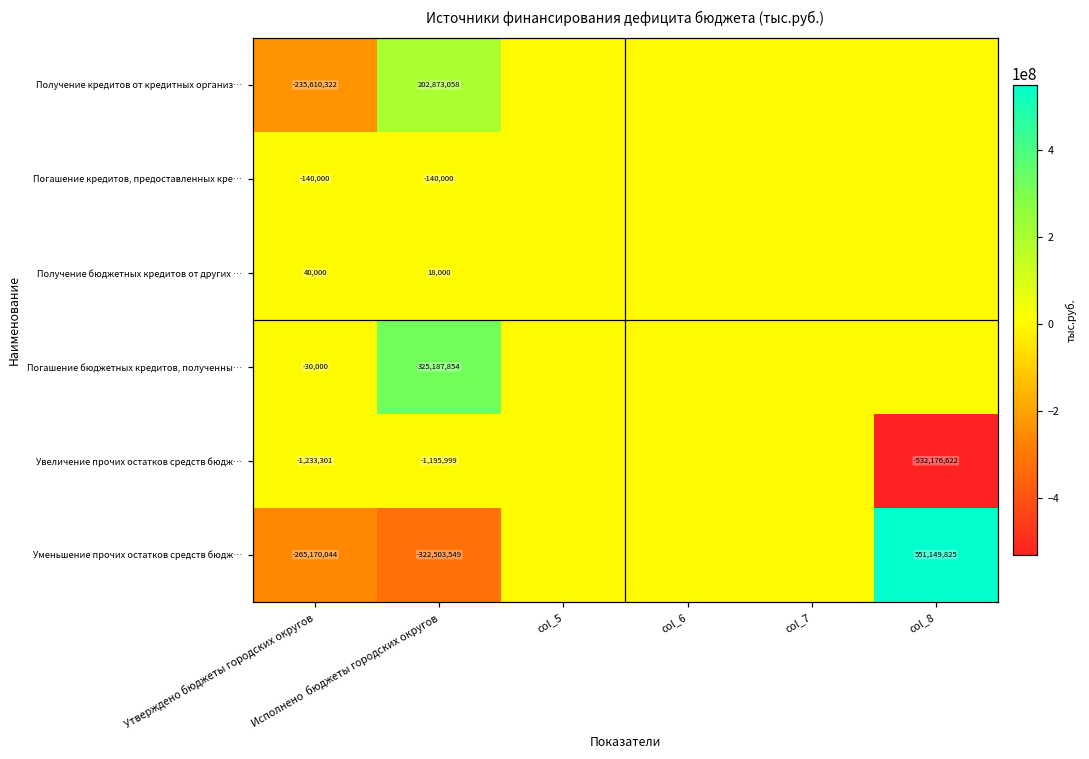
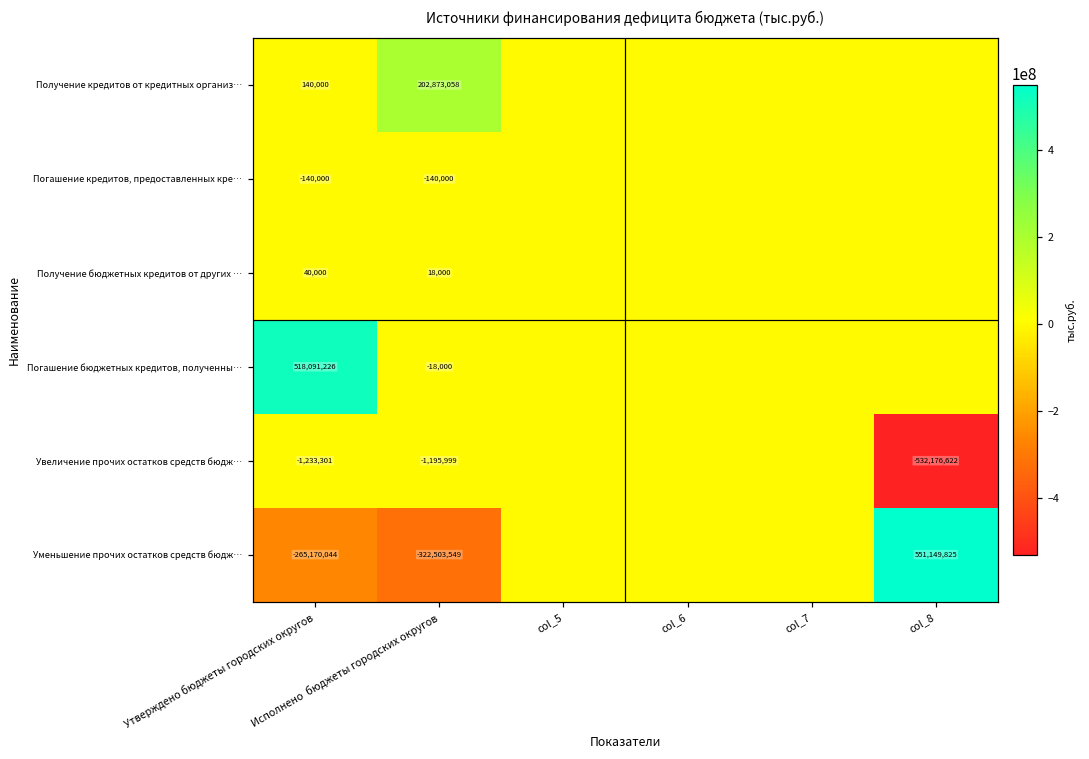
  {
    "Получение кредитов от кредитных организ…": {
-     "Утверждено бюджеты городских округов": "-235,610,322"
+     "Утверждено бюджеты городских округов": "140,000"
    },
    "Погашение бюджетных кредитов, полученны…": {
-     "Утверждено бюджеты городских округов": "-30,000",
-     "Исполнено бюджеты городских округов": "325,187,854"
+     "Утверждено бюджеты городских округов": "518,091,226",
+     "Исполнено бюджеты городских округов": "-18,000"
    }
  }
